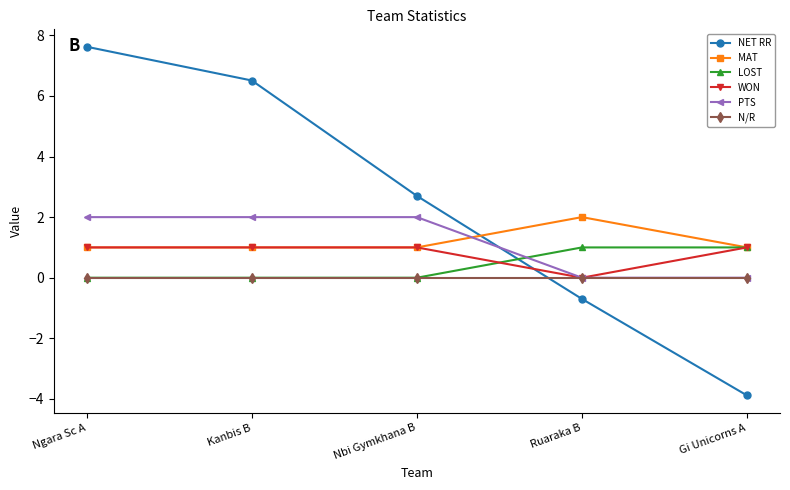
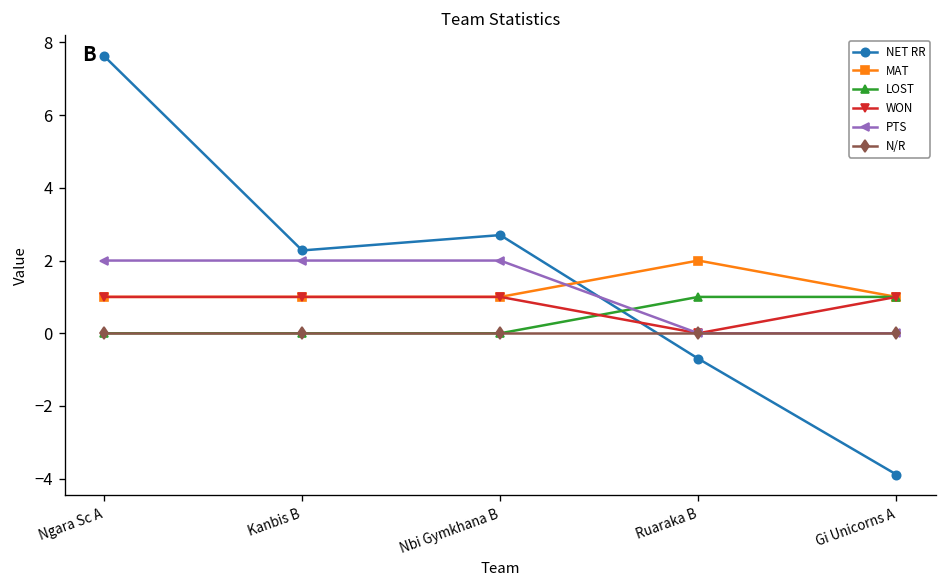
  {
    "NET RR": {
      "Ngara Sc A": 7.6,
-     "Kanbis B": 6.5,
+     "Kanbis B": 2.3,
      "Nbi Gymkhana B": 2.7,
      "Ruaraka B": -0.7,
      "Gi Unicorns A": -3.9
    },
    "MAT": {
      "Ruaraka B": 2.0
    },
    "LOST": {
      "Ruaraka B": 1.0
    },
    "PTS": {
      "Ngara Sc A": 2.0,
      "Kanbis B": 2.0,
      "Nbi Gymkhana B": 2.0
    }
  }
